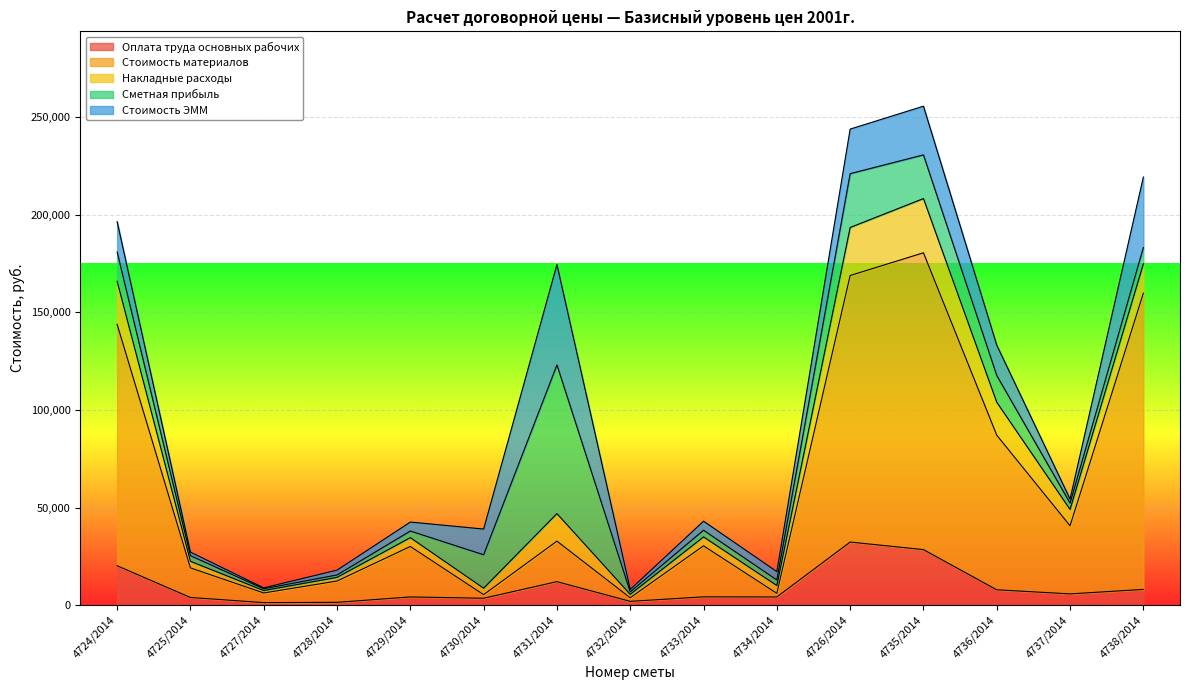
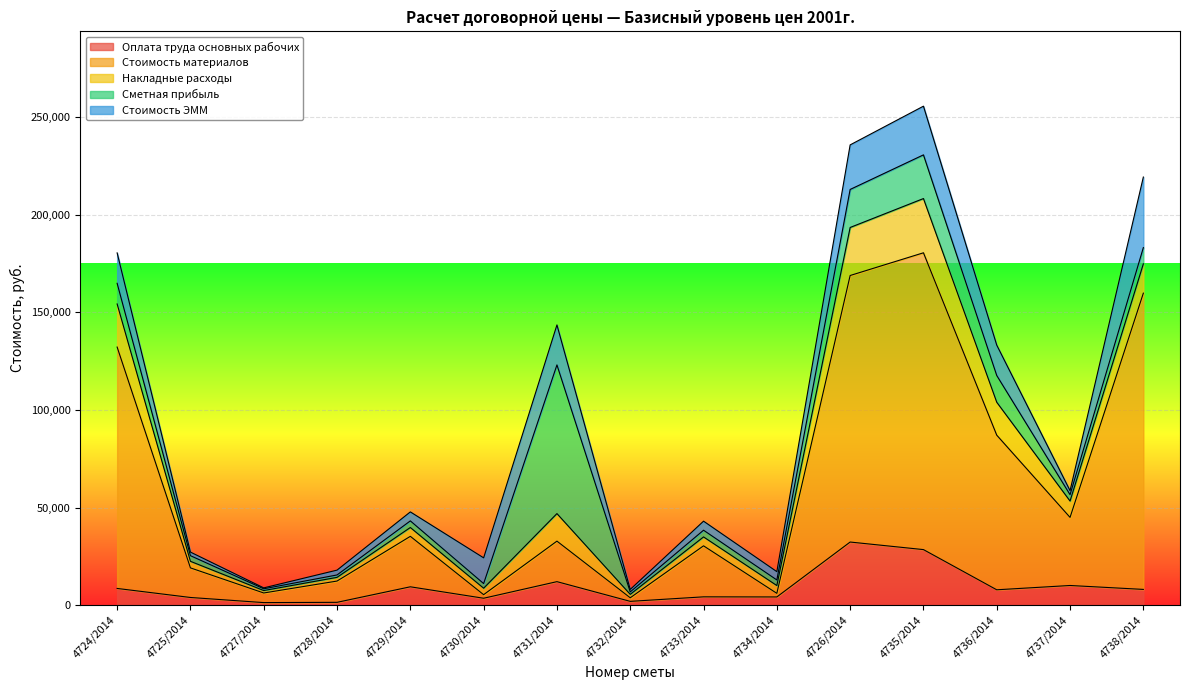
  {
    "Оплата труда основных рабочих": {
-     "4724/2014": "20,000",
+     "4724/2014": "9,000",
      "4725/2014": "4,000",
      "4727/2014": "1,000",
      "4728/2014": "1,000",
-     "4729/2014": "4,000",
+     "4729/2014": "9,000",
      "4730/2014": "4,000",
      "4731/2014": "12,000",
      "4732/2014": "2,000",
      "4733/2014": "4,000",
      "4734/2014": "4,000",
      "4726/2014": "32,000",
      "4735/2014": "28,000",
      "4736/2014": "8,000",
-     "4737/2014": "6,000",
+     "4737/2014": "10,000",
      "4738/2014": "8,000"
    },
    "Сметная прибыль": {
-     "4724/2014": "15,000",
+     "4724/2014": "11,000",
      "4725/2014": "3,000",
      "4729/2014": "3,000",
-     "4730/2014": "17,000",
+     "4730/2014": "2,000",
      "4731/2014": "76,000",
      "4733/2014": "3,000",
      "4734/2014": "3,000",
-     "4726/2014": "28,000",
+     "4726/2014": "19,000",
      "4735/2014": "22,000",
      "4736/2014": "14,000",
      "4737/2014": "3,000",
      "4738/2014": "8,000"
    },
    "Стоимость ЭММ": {
      "4724/2014": "16,000",
      "4725/2014": "2,000",
      "4728/2014": "2,000",
      "4729/2014": "5,000",
      "4730/2014": "13,000",
-     "4731/2014": "51,000",
+     "4731/2014": "20,000",
      "4733/2014": "5,000",
      "4734/2014": "4,000",
      "4726/2014": "23,000",
      "4735/2014": "25,000",
      "4736/2014": "16,000",
      "4737/2014": "2,000",
      "4738/2014": "36,000"
    }
  }
